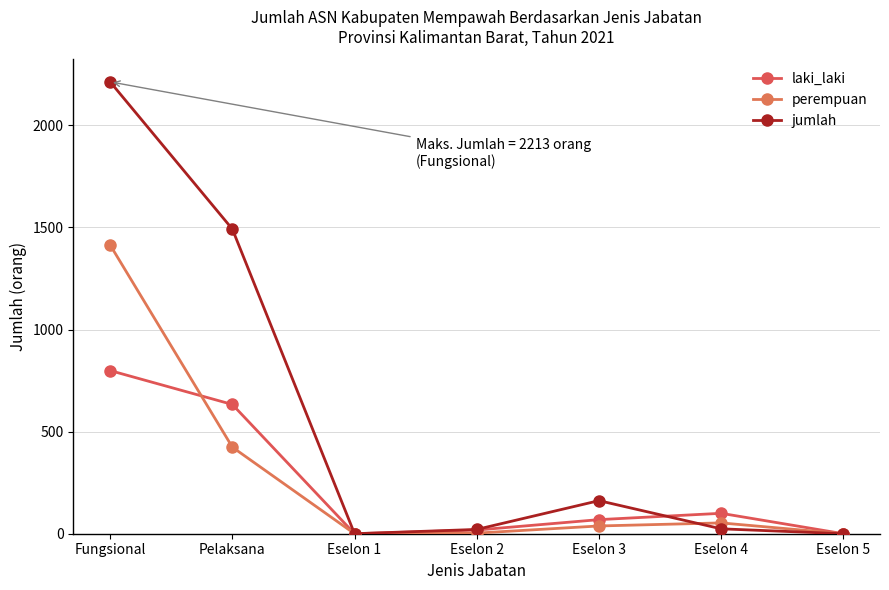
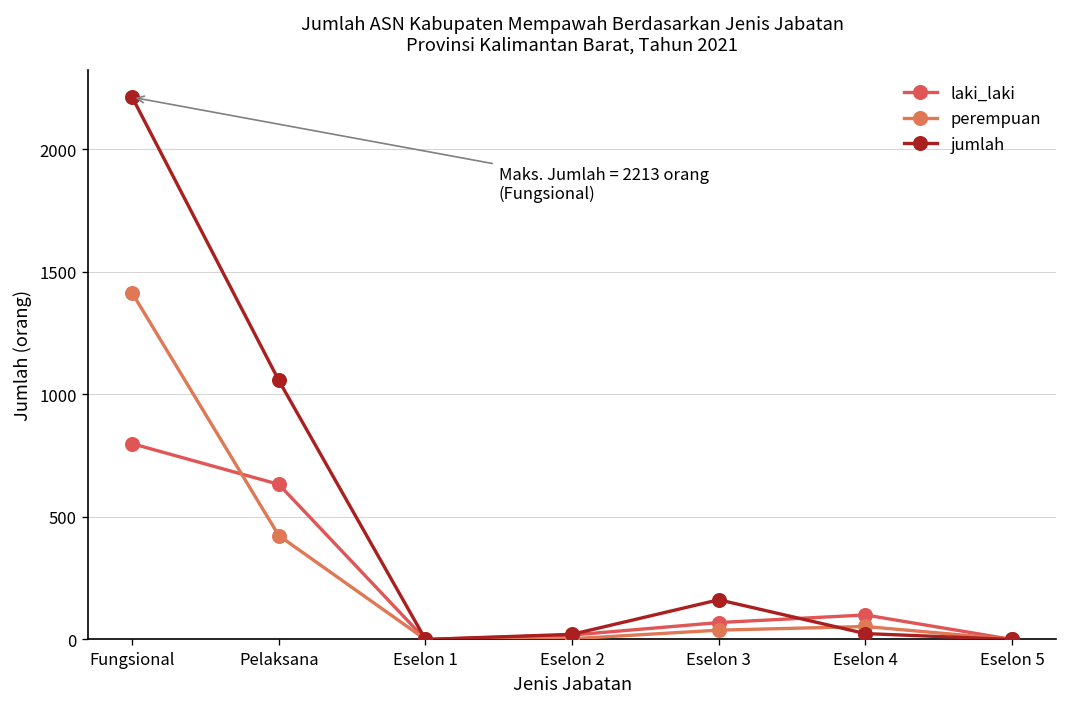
  {
    "jumlah": {
-     "Pelaksana": 1490,
+     "Pelaksana": 1060,
      "Eselon 3": 160,
      "Eselon 4": 20
    }
  }
